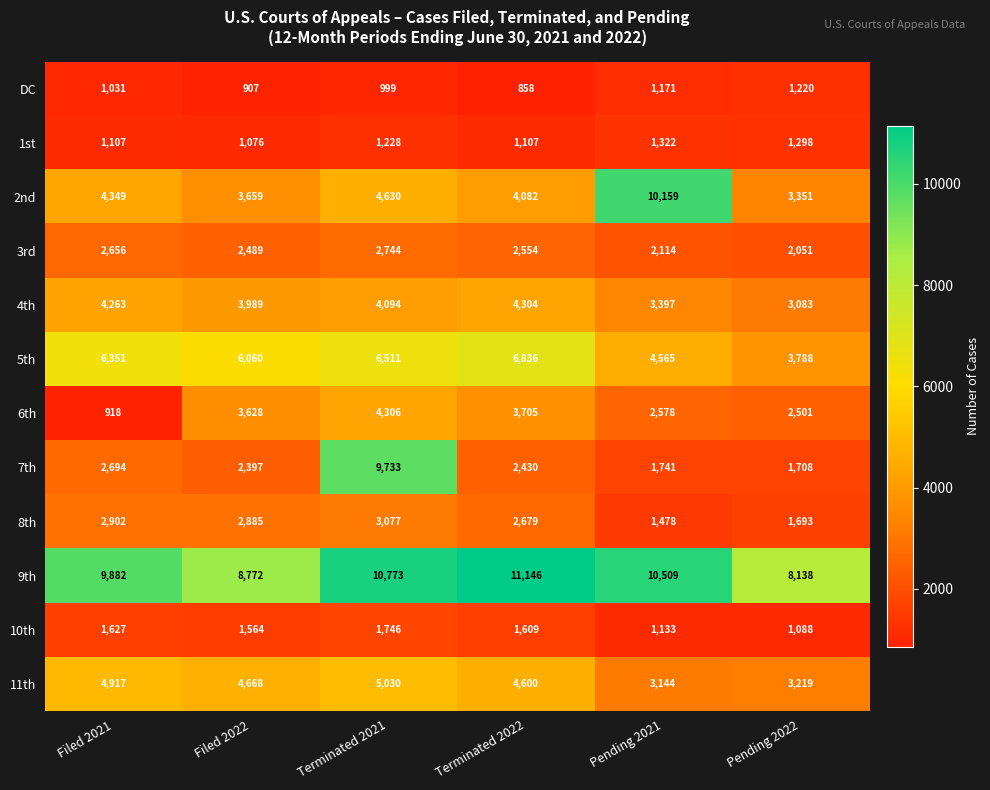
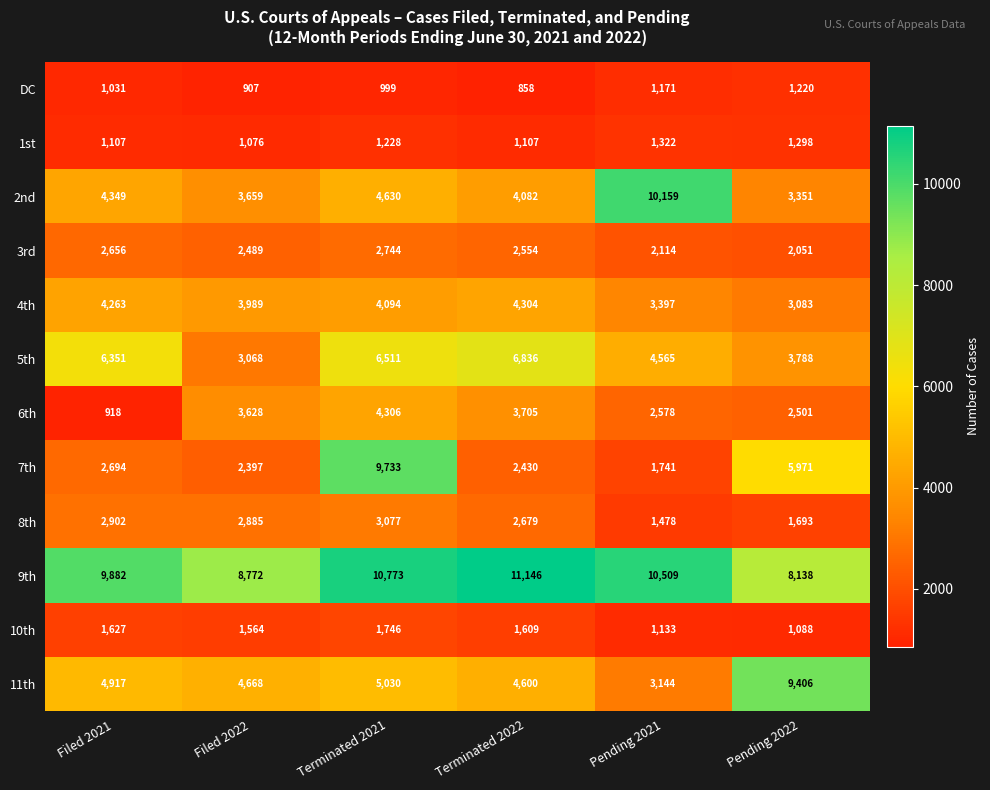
  {
    "DC": {
      "Filed 2021": "1,031",
      "Filed 2022": "907",
      "Terminated 2021": "999",
      "Terminated 2022": "858",
      "Pending 2021": "1,171",
      "Pending 2022": "1,220"
    },
    "1st": {
      "Filed 2021": "1,107",
      "Filed 2022": "1,076",
      "Terminated 2021": "1,228",
      "Terminated 2022": "1,107",
      "Pending 2021": "1,322",
      "Pending 2022": "1,298"
    },
    "2nd": {
      "Filed 2021": "4,349",
      "Filed 2022": "3,659",
      "Terminated 2021": "4,630",
      "Terminated 2022": "4,082",
      "Pending 2021": "10,159",
      "Pending 2022": "3,351"
    },
    "3rd": {
      "Filed 2021": "2,656",
      "Filed 2022": "2,489",
      "Terminated 2021": "2,744",
      "Terminated 2022": "2,554",
      "Pending 2021": "2,114",
      "Pending 2022": "2,051"
    },
    "4th": {
      "Filed 2021": "4,263",
      "Filed 2022": "3,989",
      "Terminated 2021": "4,094",
      "Terminated 2022": "4,304",
      "Pending 2021": "3,397",
      "Pending 2022": "3,083"
    },
    "5th": {
      "Filed 2021": "6,351",
-     "Filed 2022": "6,060",
+     "Filed 2022": "3,068",
      "Terminated 2021": "6,511",
      "Terminated 2022": "6,836",
      "Pending 2021": "4,565",
      "Pending 2022": "3,788"
    },
    "6th": {
      "Filed 2021": "918",
      "Filed 2022": "3,628",
      "Terminated 2021": "4,306",
      "Terminated 2022": "3,705",
      "Pending 2021": "2,578",
      "Pending 2022": "2,501"
    },
    "7th": {
      "Filed 2021": "2,694",
      "Filed 2022": "2,397",
      "Terminated 2021": "9,733",
      "Terminated 2022": "2,430",
      "Pending 2021": "1,741",
-     "Pending 2022": "1,708"
+     "Pending 2022": "5,971"
    },
    "8th": {
      "Filed 2021": "2,902",
      "Filed 2022": "2,885",
      "Terminated 2021": "3,077",
      "Terminated 2022": "2,679",
      "Pending 2021": "1,478",
      "Pending 2022": "1,693"
    },
    "9th": {
      "Filed 2021": "9,882",
      "Filed 2022": "8,772",
      "Terminated 2021": "10,773",
      "Terminated 2022": "11,146",
      "Pending 2021": "10,509",
      "Pending 2022": "8,138"
    },
    "10th": {
      "Filed 2021": "1,627",
      "Filed 2022": "1,564",
      "Terminated 2021": "1,746",
      "Terminated 2022": "1,609",
      "Pending 2021": "1,133",
      "Pending 2022": "1,088"
    },
    "11th": {
      "Filed 2021": "4,917",
      "Filed 2022": "4,668",
      "Terminated 2021": "5,030",
      "Terminated 2022": "4,600",
      "Pending 2021": "3,144",
-     "Pending 2022": "3,219"
+     "Pending 2022": "9,406"
    }
  }
